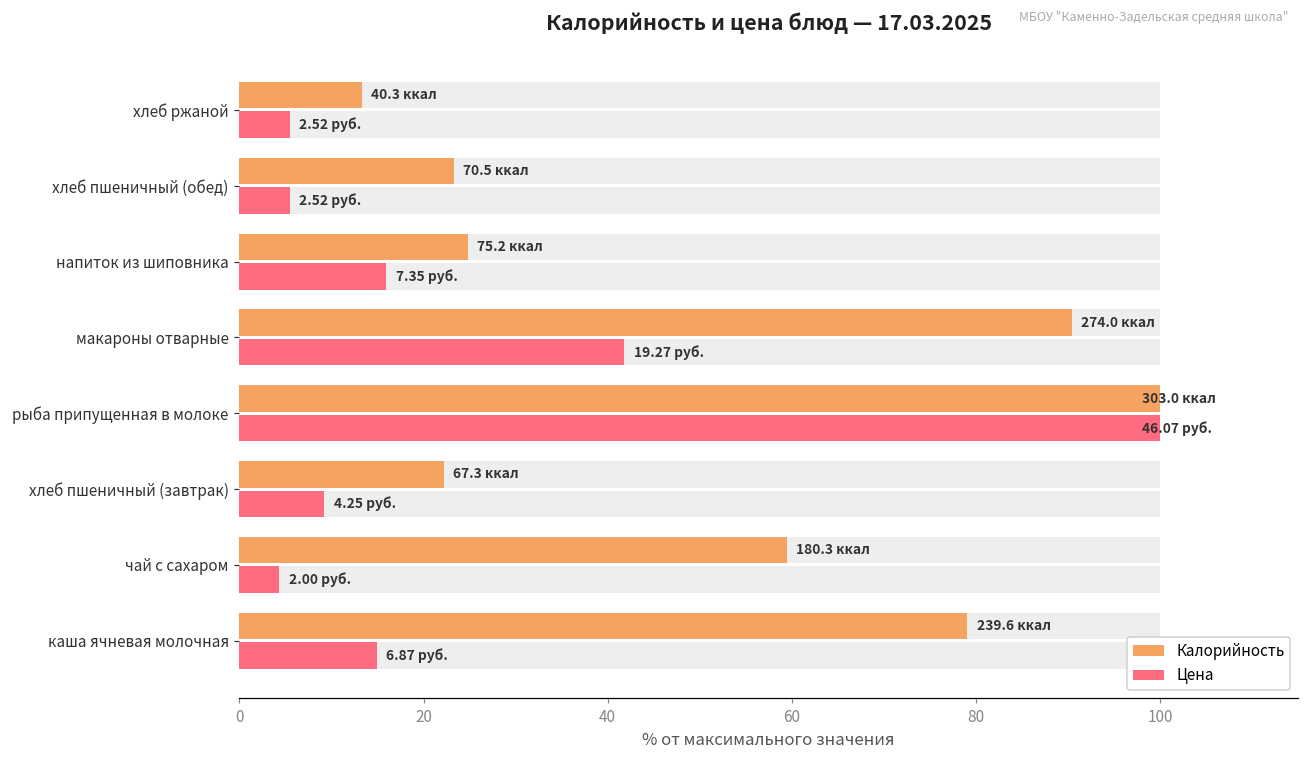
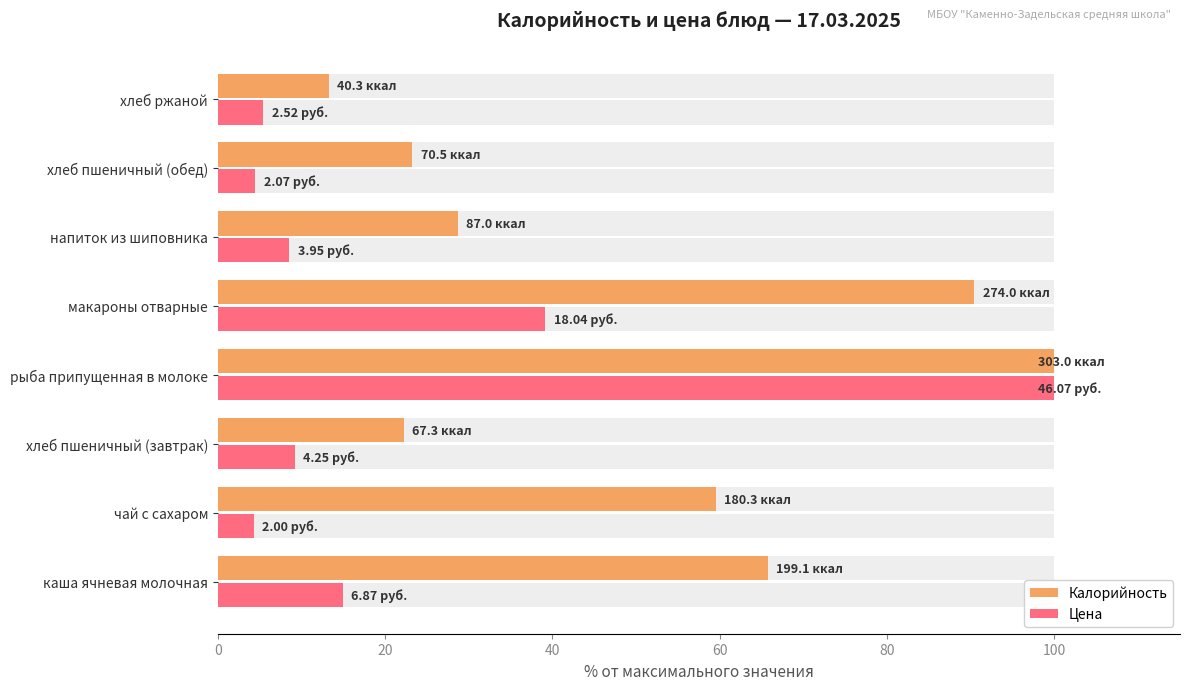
  {
    "Калорийность": {
-     "напиток из шиповника": 75.2,
-     "каша ячневая молочная": 239.6
+     "напиток из шиповника": 87.0,
+     "каша ячневая молочная": 199.1
    },
    "Цена": {
-     "хлеб пшеничный (обед)": 2.52,
-     "напиток из шиповника": 7.35,
-     "макароны отварные": 19.27
+     "хлеб пшеничный (обед)": 2.07,
+     "напиток из шиповника": 3.95,
+     "макароны отварные": 18.04
    }
  }
